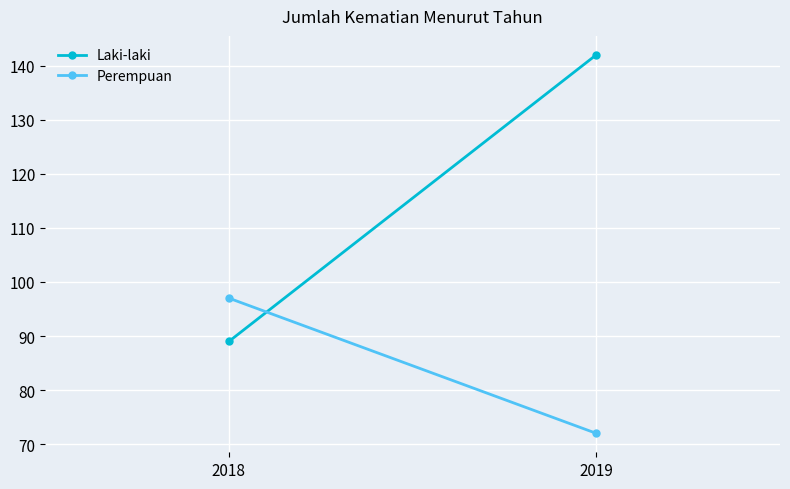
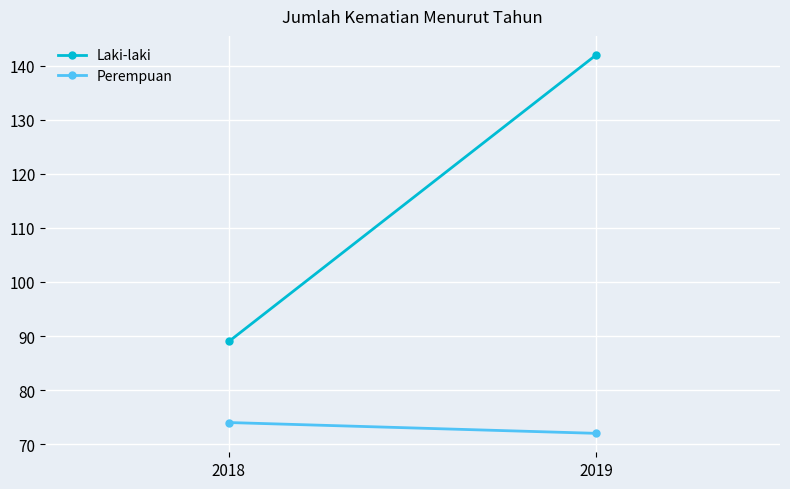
  {
    "Laki-laki": {
      "2018": 89,
      "2019": 142
    },
    "Perempuan": {
-     "2018": 97,
+     "2018": 74,
      "2019": 72
    }
  }
